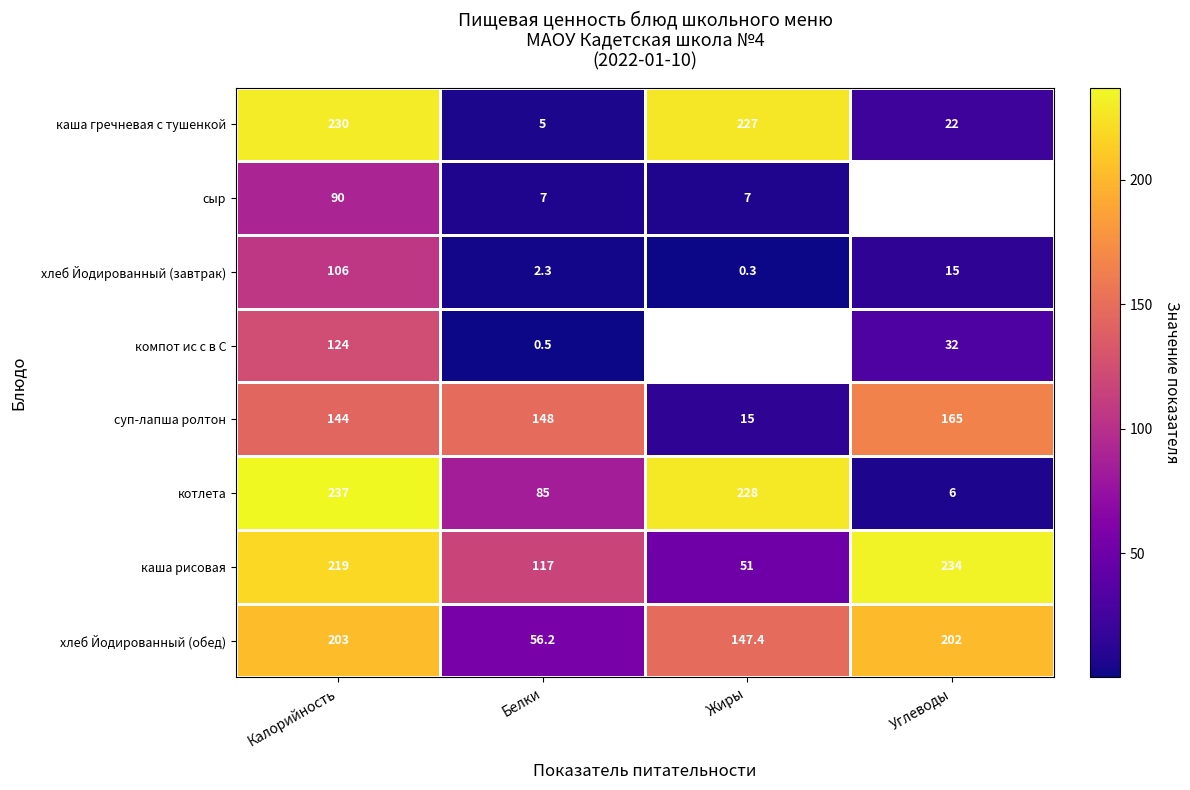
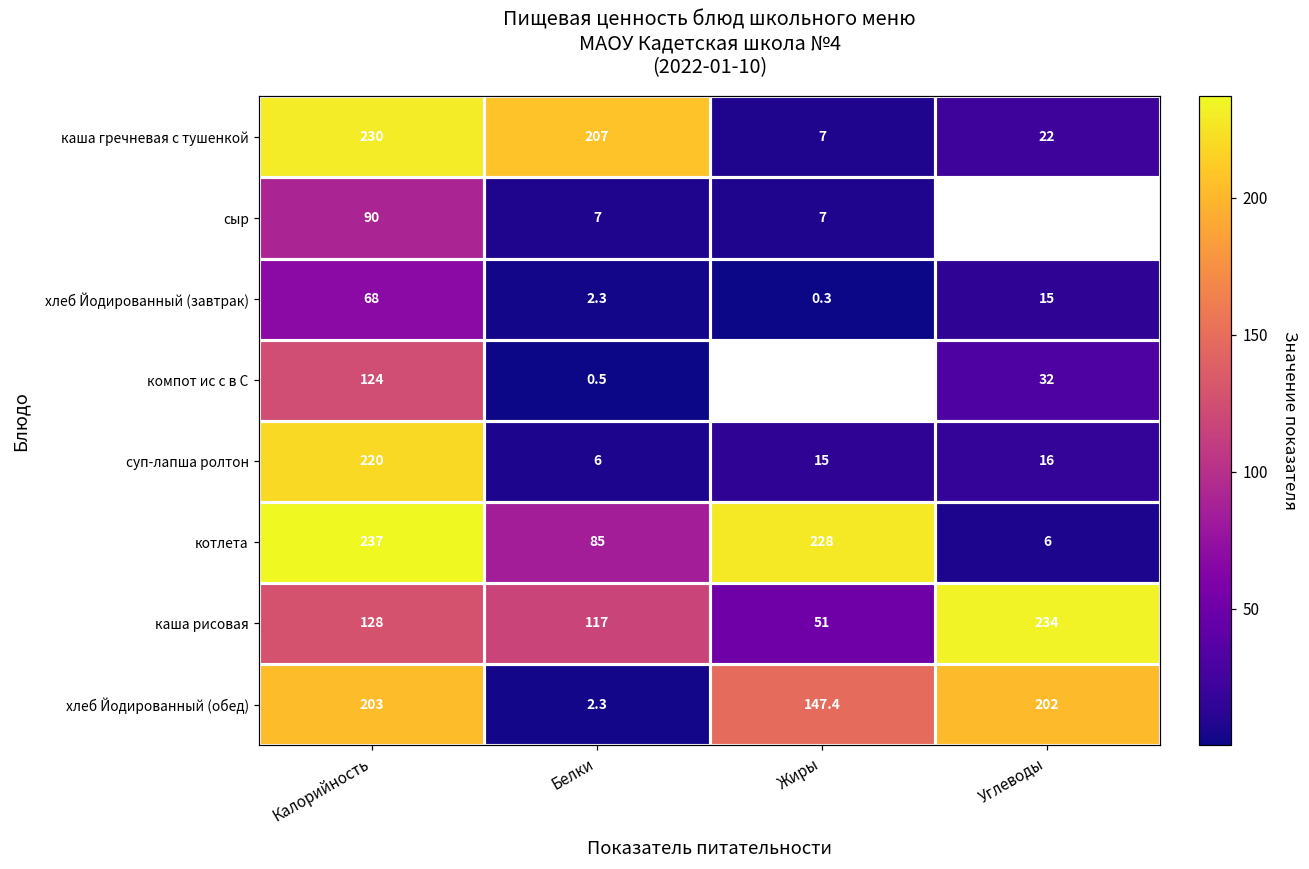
  {
    "каша гречневая с тушенкой": {
      "Калорийность": 230,
-     "Белки": 5,
-     "Жиры": 227,
+     "Белки": 207,
+     "Жиры": 7,
      "Углеводы": 22
    },
    "сыр": {
      "Калорийность": 90,
      "Белки": 7,
      "Жиры": 7
    },
    "хлеб Йодированный (завтрак)": {
-     "Калорийность": 106,
+     "Калорийность": 68,
      "Белки": 2.3,
      "Жиры": 0.3,
      "Углеводы": 15
    },
    "компот ис с в С": {
      "Калорийность": 124,
      "Белки": 0.5,
      "Углеводы": 32
    },
    "суп-лапша ролтон": {
-     "Калорийность": 144,
-     "Белки": 148,
+     "Калорийность": 220,
+     "Белки": 6,
      "Жиры": 15,
-     "Углеводы": 165
+     "Углеводы": 16
    },
    "котлета": {
      "Калорийность": 237,
      "Белки": 85,
      "Жиры": 228,
      "Углеводы": 6
    },
    "каша рисовая": {
-     "Калорийность": 219,
+     "Калорийность": 128,
      "Белки": 117,
      "Жиры": 51,
      "Углеводы": 234
    },
    "хлеб Йодированный (обед)": {
      "Калорийность": 203,
-     "Белки": 56.2,
+     "Белки": 2.3,
      "Жиры": 147.4,
      "Углеводы": 202
    }
  }
